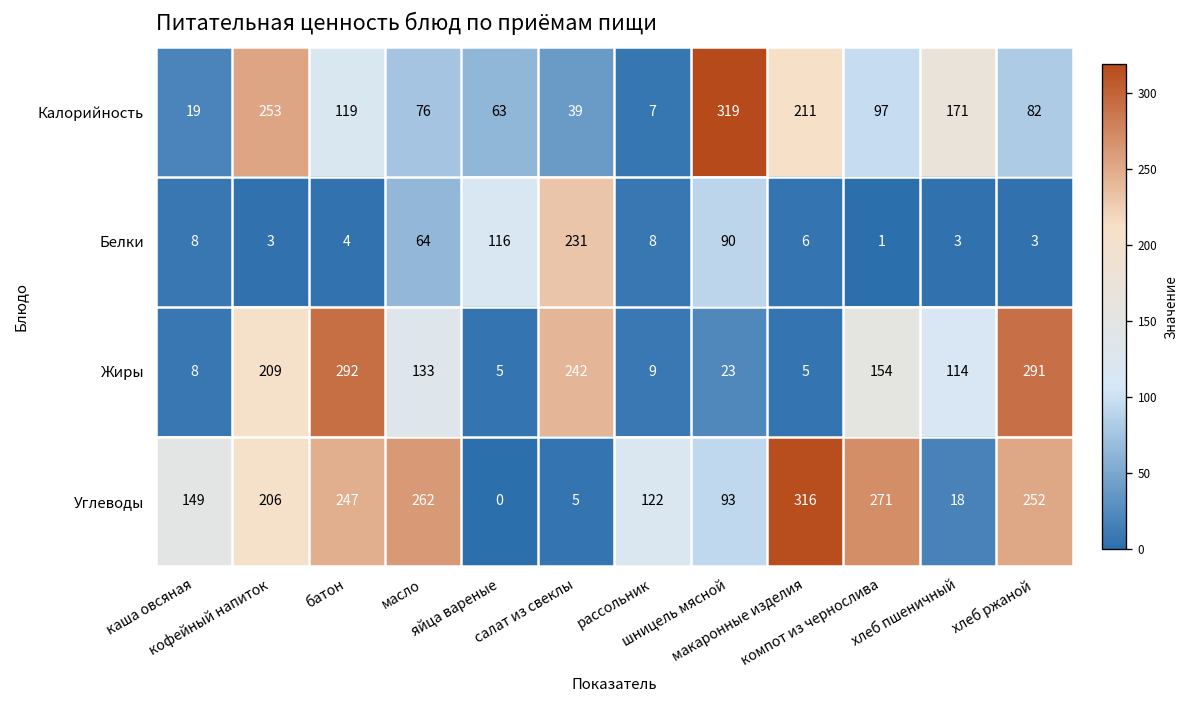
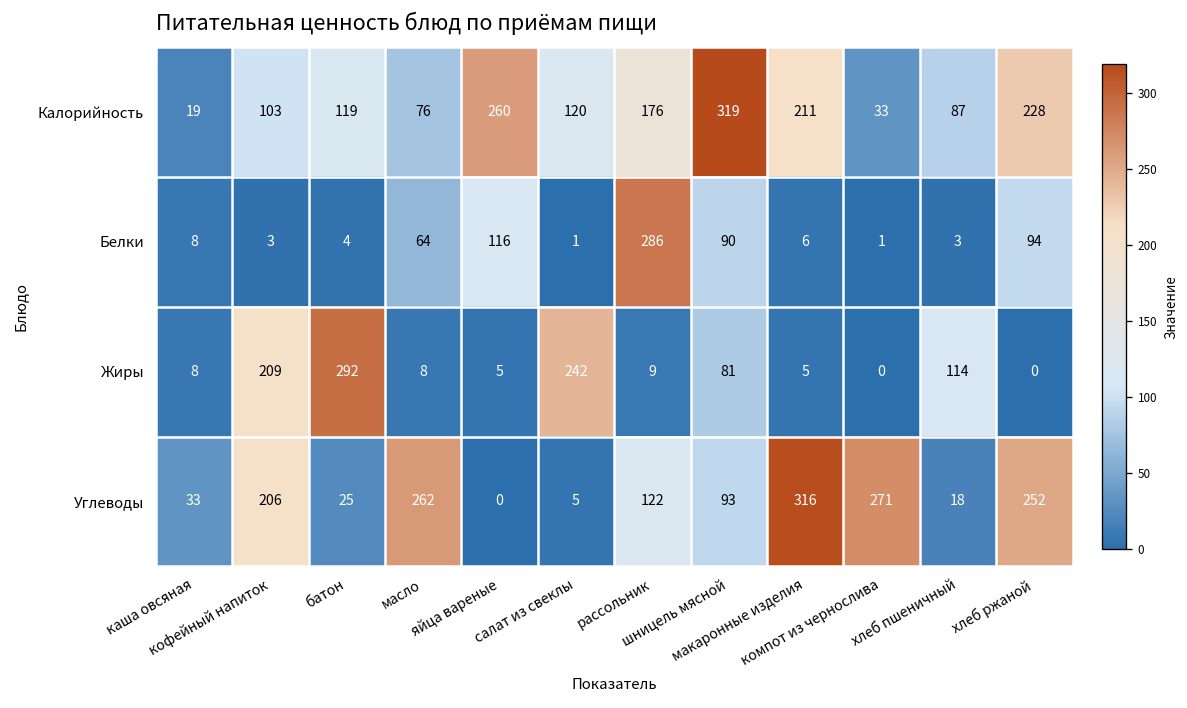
  {
    "Калорийность": {
      "каша овсяная": 19,
-     "кофейный напиток": 253,
+     "кофейный напиток": 103,
      "батон": 119,
      "масло": 76,
-     "яйца вареные": 63,
-     "салат из свеклы": 39,
-     "рассольник": 7,
+     "яйца вареные": 260,
+     "салат из свеклы": 120,
+     "рассольник": 176,
      "шницель мясной": 319,
      "макаронные изделия": 211,
-     "компот из чернослива": 97,
-     "хлеб пшеничный": 171,
-     "хлеб ржаной": 82
+     "компот из чернослива": 33,
+     "хлеб пшеничный": 87,
+     "хлеб ржаной": 228
    },
    "Белки": {
      "каша овсяная": 8,
      "кофейный напиток": 3,
      "батон": 4,
      "масло": 64,
      "яйца вареные": 116,
-     "салат из свеклы": 231,
-     "рассольник": 8,
+     "салат из свеклы": 1,
+     "рассольник": 286,
      "шницель мясной": 90,
      "макаронные изделия": 6,
      "компот из чернослива": 1,
      "хлеб пшеничный": 3,
-     "хлеб ржаной": 3
+     "хлеб ржаной": 94
    },
    "Жиры": {
      "каша овсяная": 8,
      "кофейный напиток": 209,
      "батон": 292,
-     "масло": 133,
+     "масло": 8,
      "яйца вареные": 5,
      "салат из свеклы": 242,
      "рассольник": 9,
-     "шницель мясной": 23,
+     "шницель мясной": 81,
      "макаронные изделия": 5,
-     "компот из чернослива": 154,
+     "компот из чернослива": 0,
      "хлеб пшеничный": 114,
-     "хлеб ржаной": 291
+     "хлеб ржаной": 0
    },
    "Углеводы": {
-     "каша овсяная": 149,
+     "каша овсяная": 33,
      "кофейный напиток": 206,
-     "батон": 247,
+     "батон": 25,
      "масло": 262,
      "яйца вареные": 0,
      "салат из свеклы": 5,
      "рассольник": 122,
      "шницель мясной": 93,
      "макаронные изделия": 316,
      "компот из чернослива": 271,
      "хлеб пшеничный": 18,
      "хлеб ржаной": 252
    }
  }
